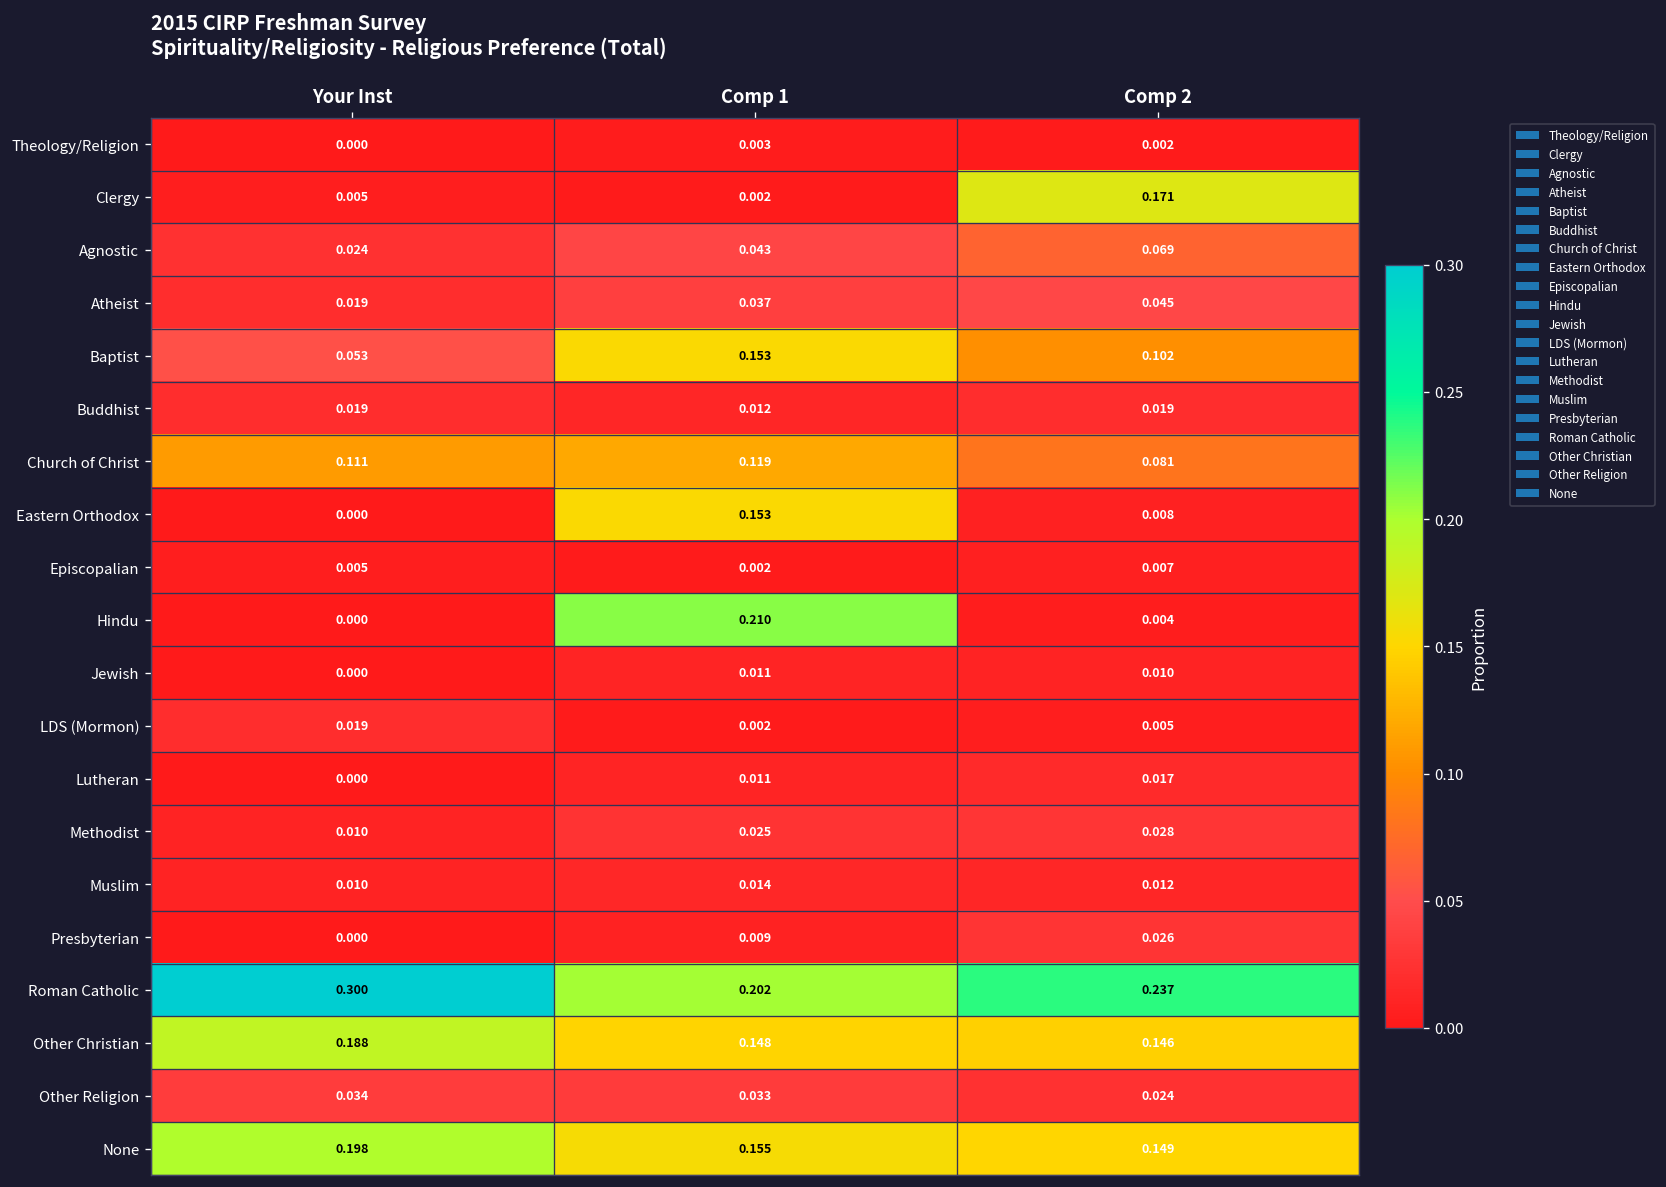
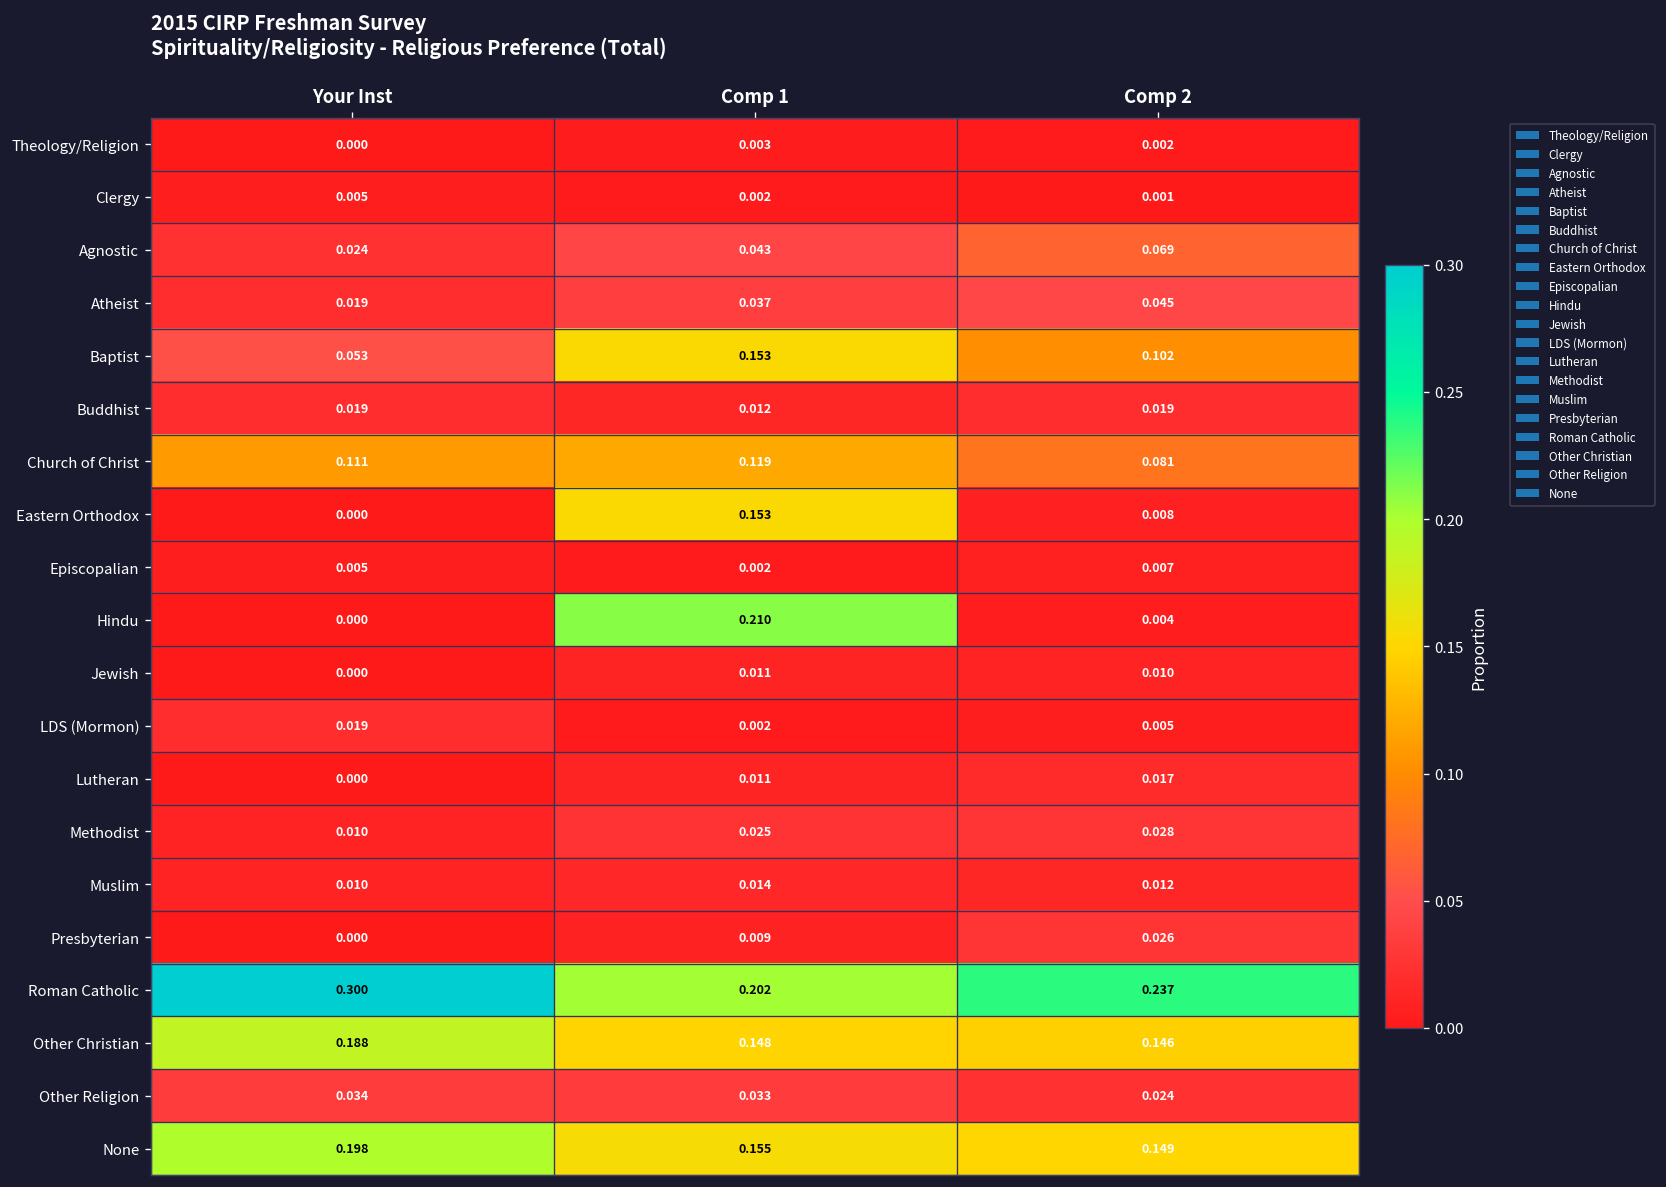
  {
    "Theology/Religion": {
      "Your Inst": 0.000,
      "Comp 1": 0.003,
      "Comp 2": 0.002
    },
    "Clergy": {
      "Your Inst": 0.005,
      "Comp 1": 0.002,
-     "Comp 2": 0.171
+     "Comp 2": 0.001
    },
    "Agnostic": {
      "Your Inst": 0.024,
      "Comp 1": 0.043,
      "Comp 2": 0.069
    },
    "Atheist": {
      "Your Inst": 0.019,
      "Comp 1": 0.037,
      "Comp 2": 0.045
    },
    "Baptist": {
      "Your Inst": 0.053,
      "Comp 1": 0.153,
      "Comp 2": 0.102
    },
    "Buddhist": {
      "Your Inst": 0.019,
      "Comp 1": 0.012,
      "Comp 2": 0.019
    },
    "Church of Christ": {
      "Your Inst": 0.111,
      "Comp 1": 0.119,
      "Comp 2": 0.081
    },
    "Eastern Orthodox": {
      "Your Inst": 0.000,
      "Comp 1": 0.153,
      "Comp 2": 0.008
    },
    "Episcopalian": {
      "Your Inst": 0.005,
      "Comp 1": 0.002,
      "Comp 2": 0.007
    },
    "Hindu": {
      "Your Inst": 0.000,
      "Comp 1": 0.210,
      "Comp 2": 0.004
    },
    "Jewish": {
      "Your Inst": 0.000,
      "Comp 1": 0.011,
      "Comp 2": 0.010
    },
    "LDS (Mormon)": {
      "Your Inst": 0.019,
      "Comp 1": 0.002,
      "Comp 2": 0.005
    },
    "Lutheran": {
      "Your Inst": 0.000,
      "Comp 1": 0.011,
      "Comp 2": 0.017
    },
    "Methodist": {
      "Your Inst": 0.010,
      "Comp 1": 0.025,
      "Comp 2": 0.028
    },
    "Muslim": {
      "Your Inst": 0.010,
      "Comp 1": 0.014,
      "Comp 2": 0.012
    },
    "Presbyterian": {
      "Your Inst": 0.000,
      "Comp 1": 0.009,
      "Comp 2": 0.026
    },
    "Roman Catholic": {
      "Your Inst": 0.300,
      "Comp 1": 0.202,
      "Comp 2": 0.237
    },
    "Other Christian": {
      "Your Inst": 0.188,
      "Comp 1": 0.148,
      "Comp 2": 0.146
    },
    "Other Religion": {
      "Your Inst": 0.034,
      "Comp 1": 0.033,
      "Comp 2": 0.024
    },
    "None": {
      "Your Inst": 0.198,
      "Comp 1": 0.155,
      "Comp 2": 0.149
    }
  }
